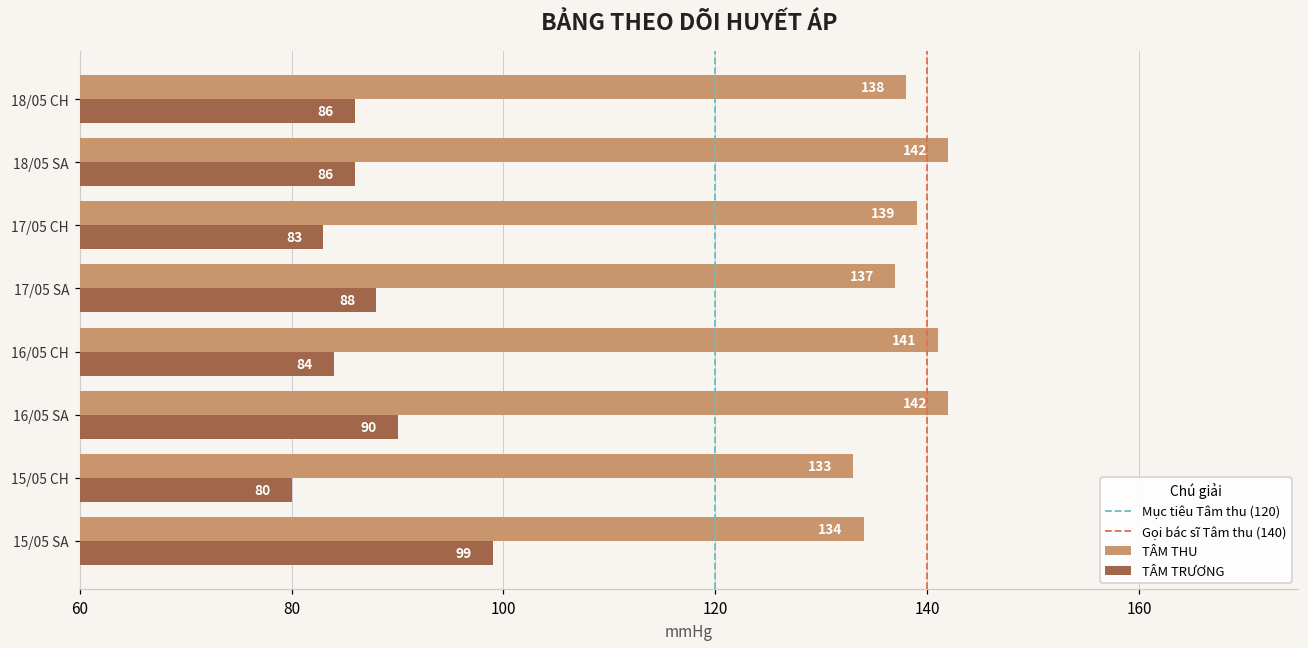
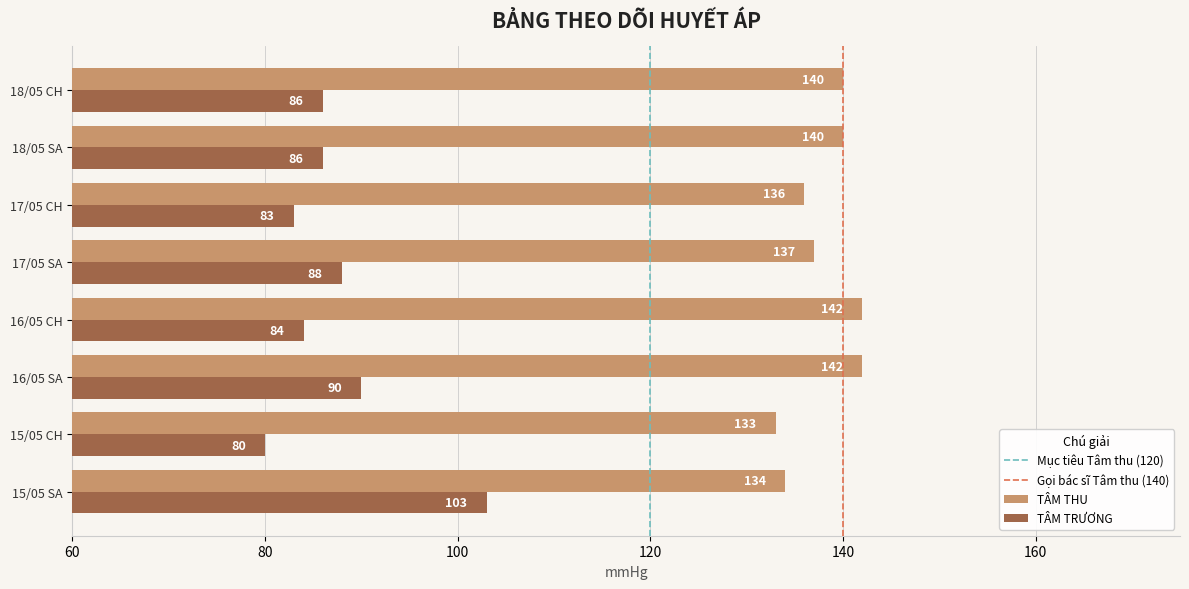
  {
    "TÂM THU": {
-     "18/05 CH": 138,
-     "18/05 SA": 142,
-     "17/05 CH": 139,
+     "18/05 CH": 140,
+     "18/05 SA": 140,
+     "17/05 CH": 136,
      "17/05 SA": 137,
-     "16/05 CH": 141,
+     "16/05 CH": 142,
      "16/05 SA": 142,
      "15/05 CH": 133,
      "15/05 SA": 134
    },
    "TÂM TRƯƠNG": {
      "18/05 CH": 86,
      "18/05 SA": 86,
      "17/05 CH": 83,
      "17/05 SA": 88,
      "16/05 CH": 84,
      "16/05 SA": 90,
      "15/05 CH": 80,
-     "15/05 SA": 99
+     "15/05 SA": 103
    }
  }
